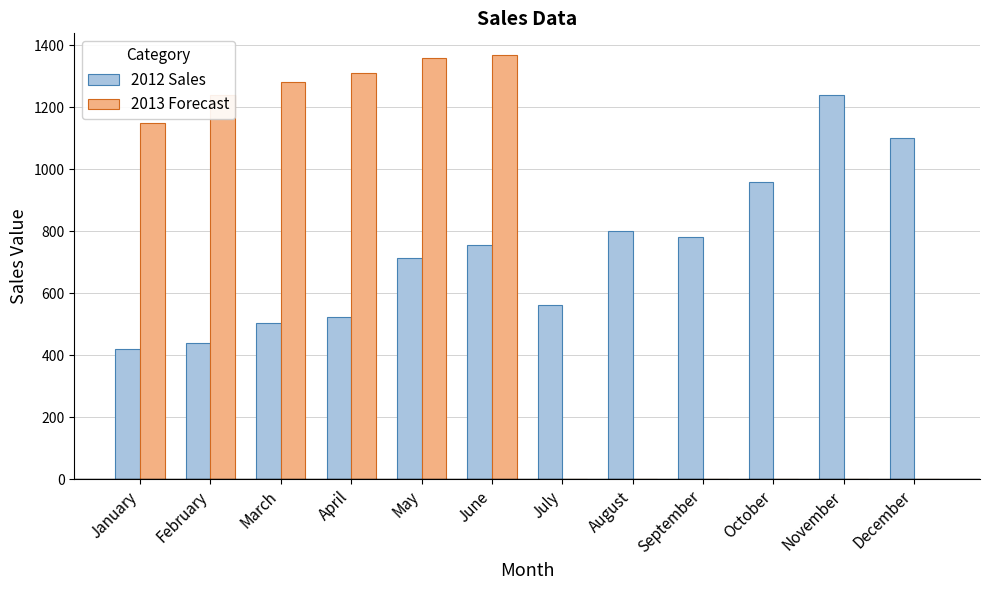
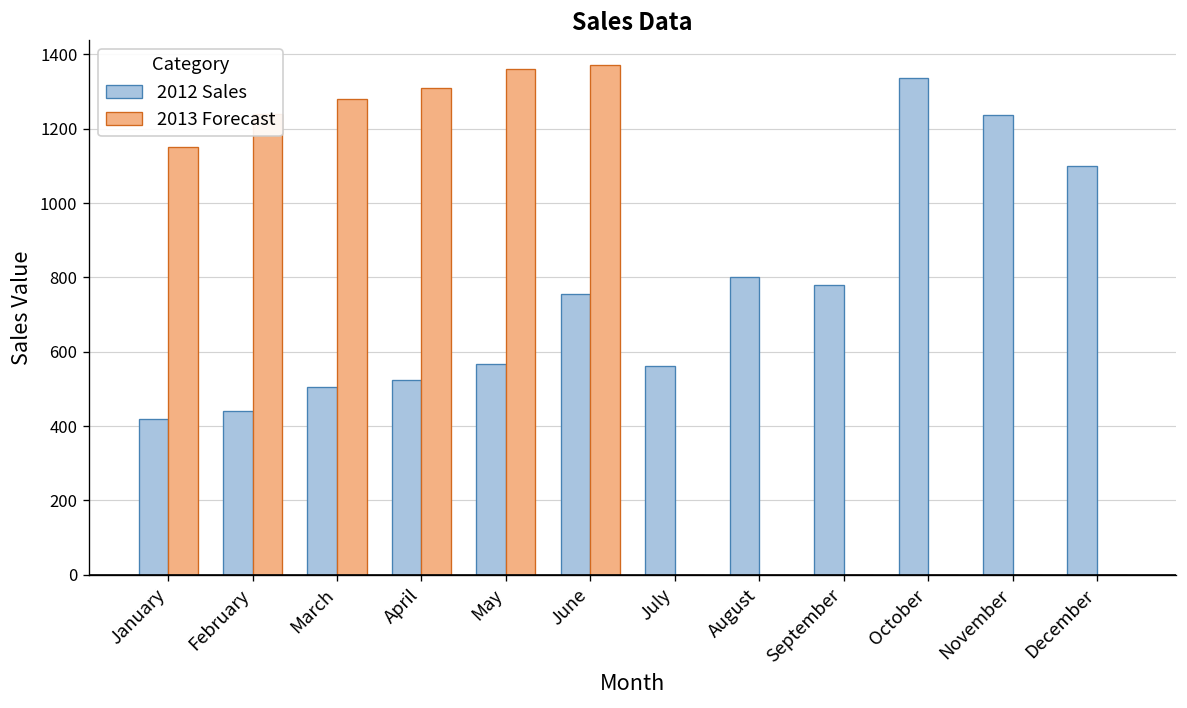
  {
    "2012 Sales": {
      "January": 420,
      "February": 440,
      "March": 500,
      "April": 520,
-     "May": 710,
+     "May": 570,
      "June": 760,
      "July": 560,
      "August": 800,
      "September": 780,
-     "October": 960,
+     "October": 1340,
      "November": 1240,
      "December": 1100
    },
    "2013 Forecast": {
      "January": 1150,
      "March": 1280,
      "April": 1310,
      "May": 1360,
      "June": 1370,
      "July": 0,
      "August": 0,
      "September": 0,
      "October": 0,
      "November": 0,
      "December": 0
    }
  }
